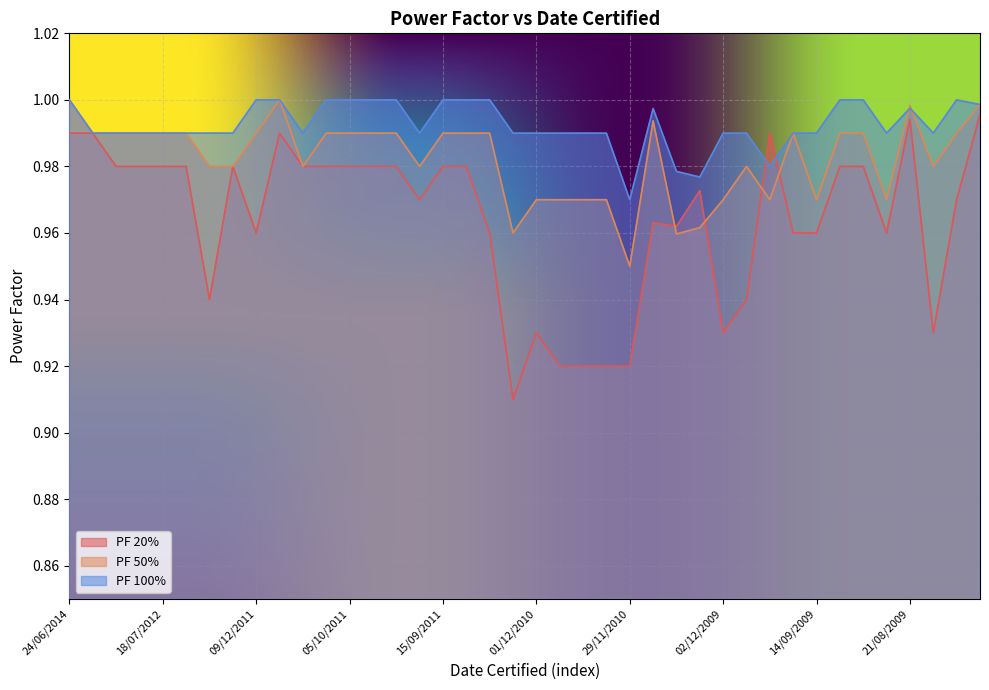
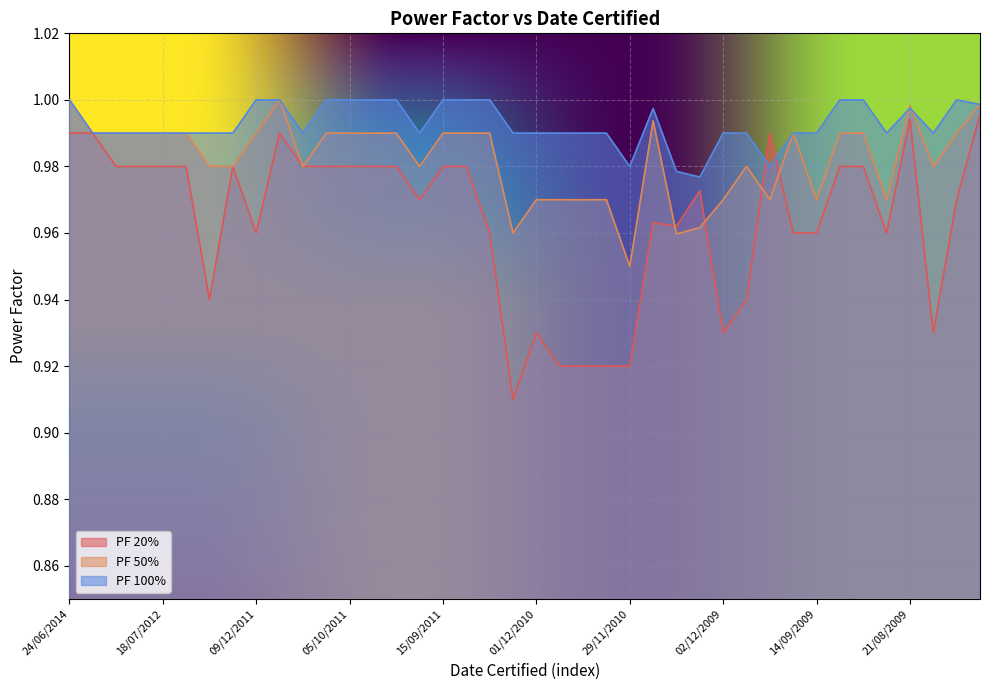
  {
    "PF 100%": {
-     "29/11/2010": 0.97,
+     "29/11/2010": 0.98,
      "21/08/2009": 0.998
    }
  }
